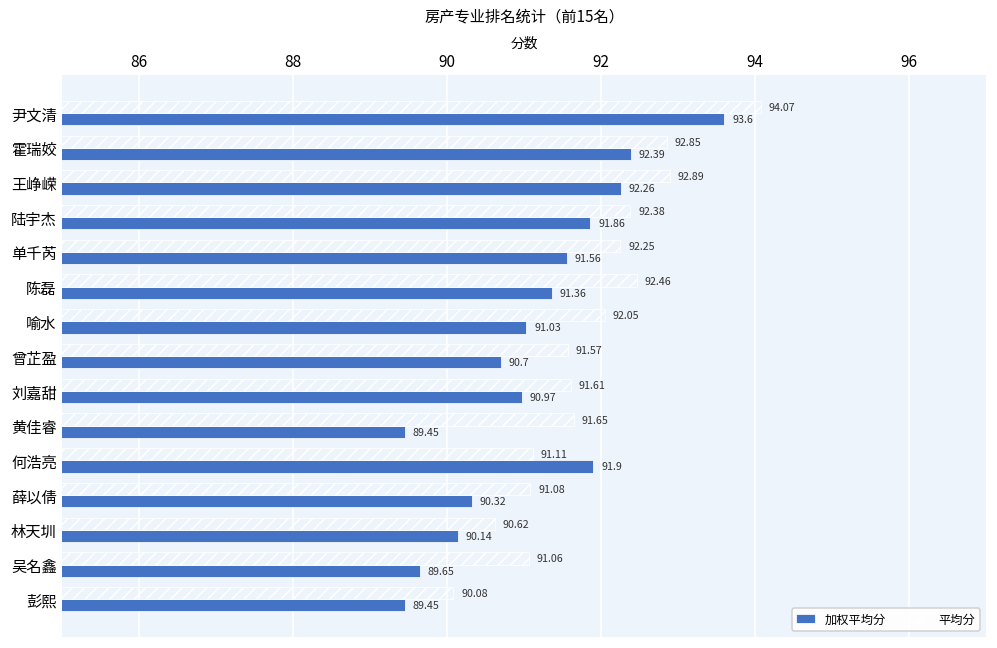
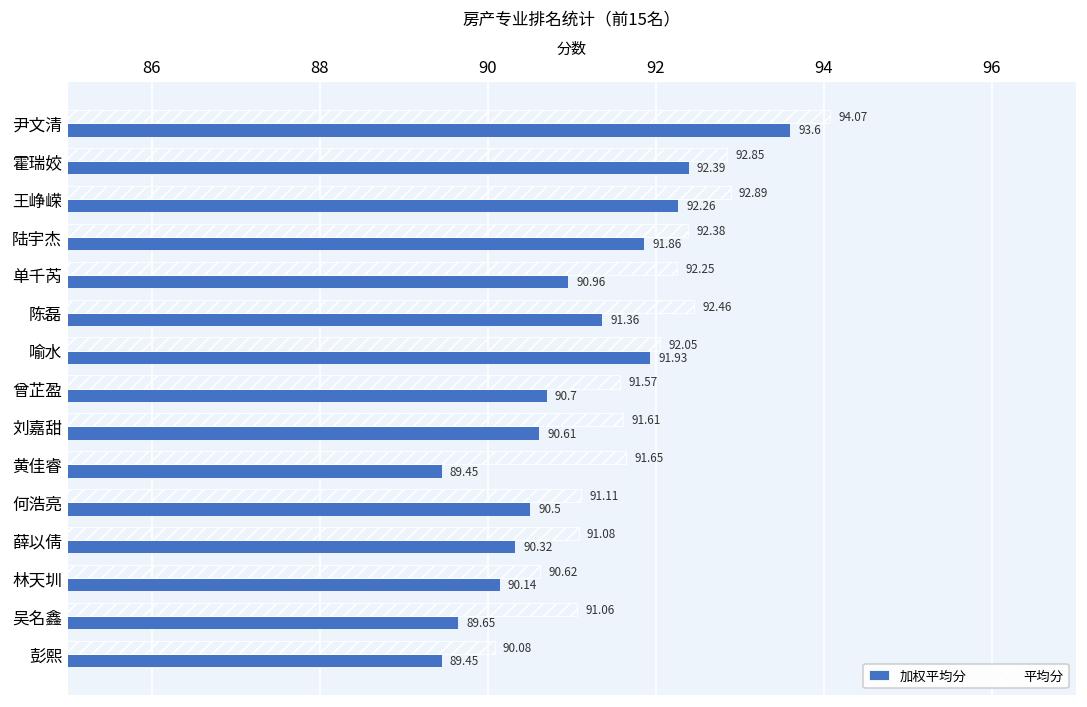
  {
    "加权平均分": {
      "尹文清": 93.6,
      "霍瑞姣": 92.39,
      "王峥嵘": 92.26,
      "陆宇杰": 91.86,
-     "单千芮": 91.56,
+     "单千芮": 90.96,
      "陈磊": 91.36,
-     "喻水": 91.03,
+     "喻水": 91.93,
      "曾芷盈": 90.7,
-     "刘嘉甜": 90.97,
+     "刘嘉甜": 90.61,
      "黄佳睿": 89.45,
-     "何浩亮": 91.9,
+     "何浩亮": 90.5,
      "薛以倩": 90.32,
      "林天圳": 90.14,
      "吴名鑫": 89.65,
      "彭熙": 89.45
    },
    "平均分": {
      "尹文清": 94.07,
      "霍瑞姣": 92.85,
      "王峥嵘": 92.89,
      "陆宇杰": 92.38,
      "单千芮": 92.25,
      "陈磊": 92.46,
      "喻水": 92.05,
      "曾芷盈": 91.57,
      "刘嘉甜": 91.61,
      "黄佳睿": 91.65,
      "何浩亮": 91.11,
      "薛以倩": 91.08,
      "林天圳": 90.62,
      "吴名鑫": 91.06,
      "彭熙": 90.08
    }
  }
